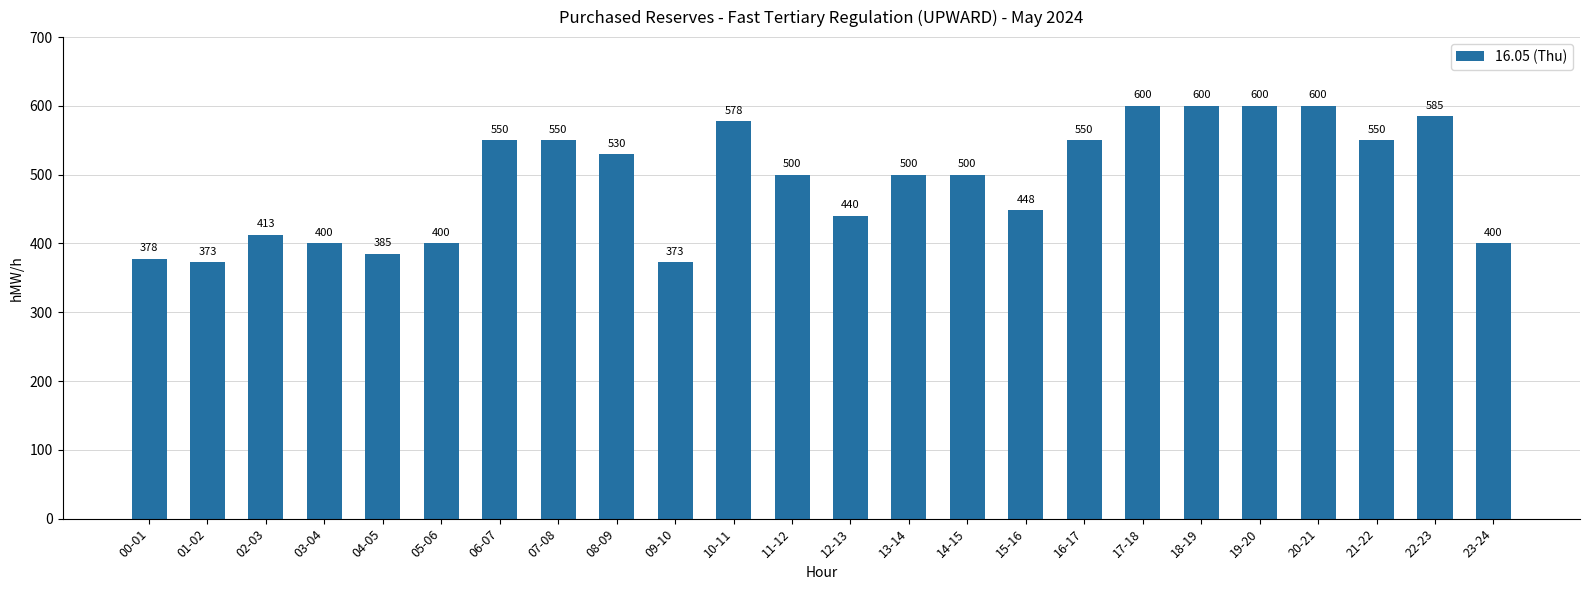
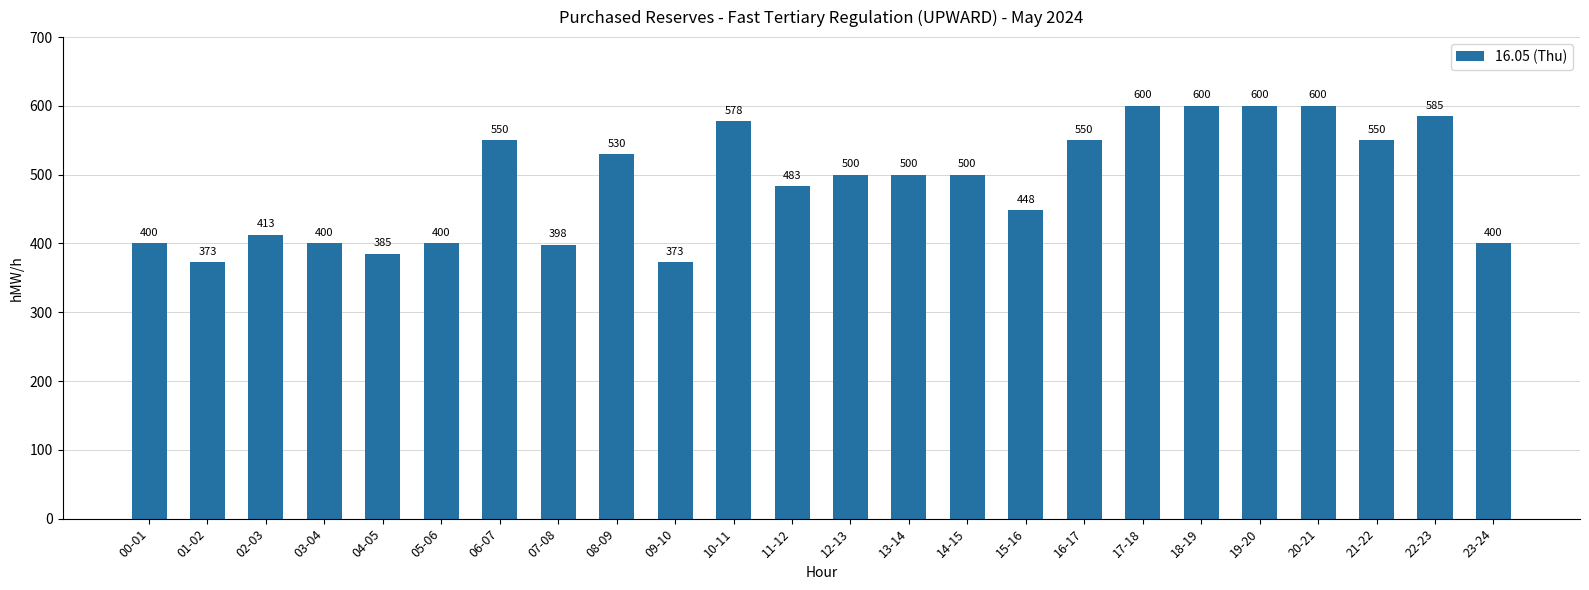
  {
-   "00-01": 378,
+   "00-01": 400,
    "01-02": 373,
    "02-03": 413,
    "03-04": 400,
    "04-05": 385,
    "05-06": 400,
    "06-07": 550,
-   "07-08": 550,
+   "07-08": 398,
    "08-09": 530,
    "09-10": 373,
    "10-11": 578,
-   "11-12": 500,
-   "12-13": 440,
+   "11-12": 483,
+   "12-13": 500,
    "13-14": 500,
    "14-15": 500,
    "15-16": 448,
    "16-17": 550,
    "17-18": 600,
    "18-19": 600,
    "19-20": 600,
    "20-21": 600,
    "21-22": 550,
    "22-23": 585,
    "23-24": 400
  }
